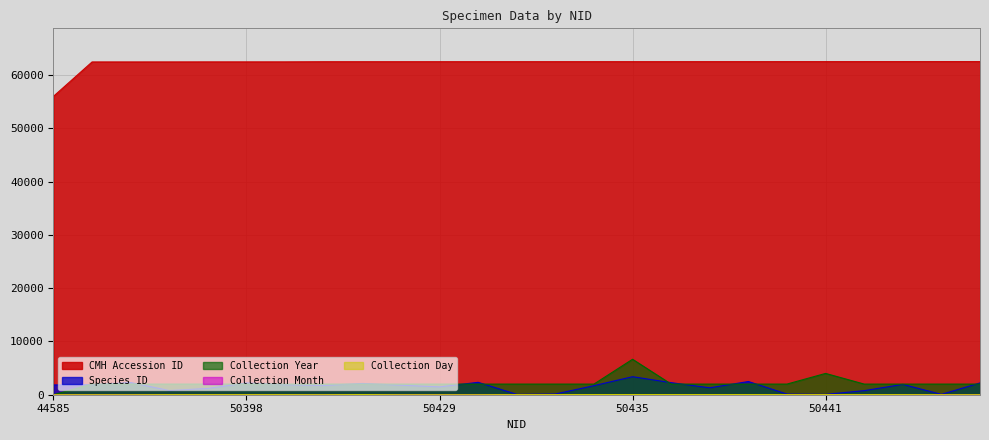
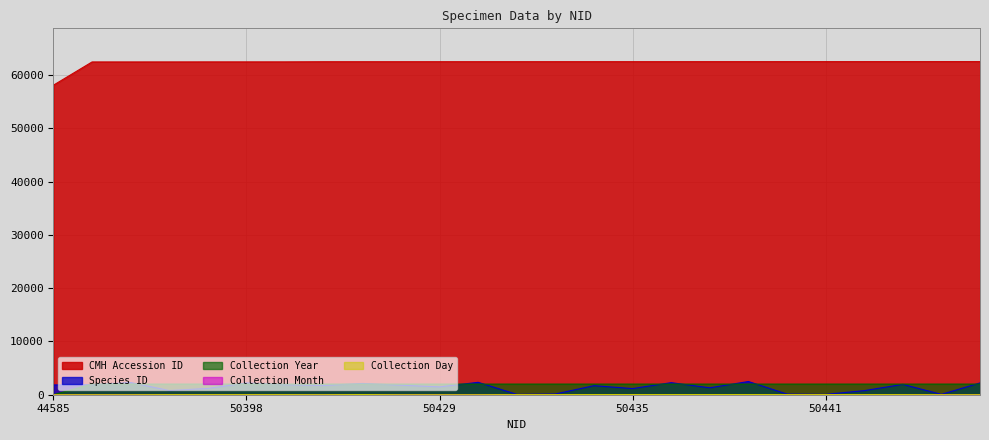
  {
    "CMH Accession ID": {
-     "44585": 56000,
+     "44585": 58000,
      "50398": 62000,
      "50429": 63000,
      "50435": 63000,
      "50441": 63000
    },
    "Species ID": {
      "44585": 2000,
-     "50435": 3000
+     "50435": 1000
    },
    "Collection Year": {
-     "50435": 7000,
-     "50441": 4000
+     "50435": 2000,
+     "50441": 2000
    },
    "Collection Day": {
      "50398": 0,
      "50429": 0,
      "50435": 0
    }
  }
